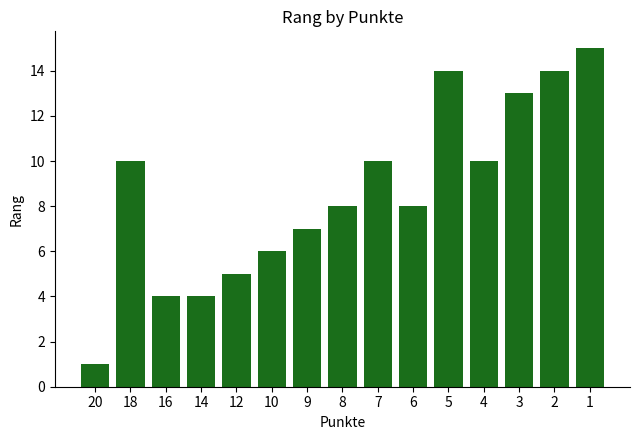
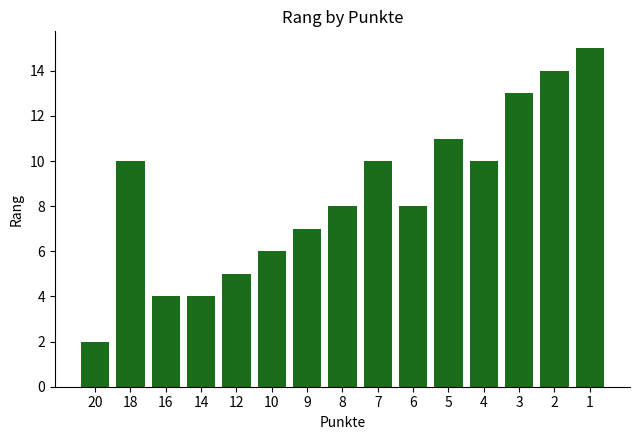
  {
-   "20": 1,
+   "20": 2,
    "18": 10,
    "16": 4,
    "14": 4,
    "12": 5,
    "10": 6,
    "9": 7,
    "8": 8,
    "7": 10,
    "6": 8,
-   "5": 14,
+   "5": 11,
    "4": 10,
    "3": 13,
    "2": 14,
    "1": 15
  }
